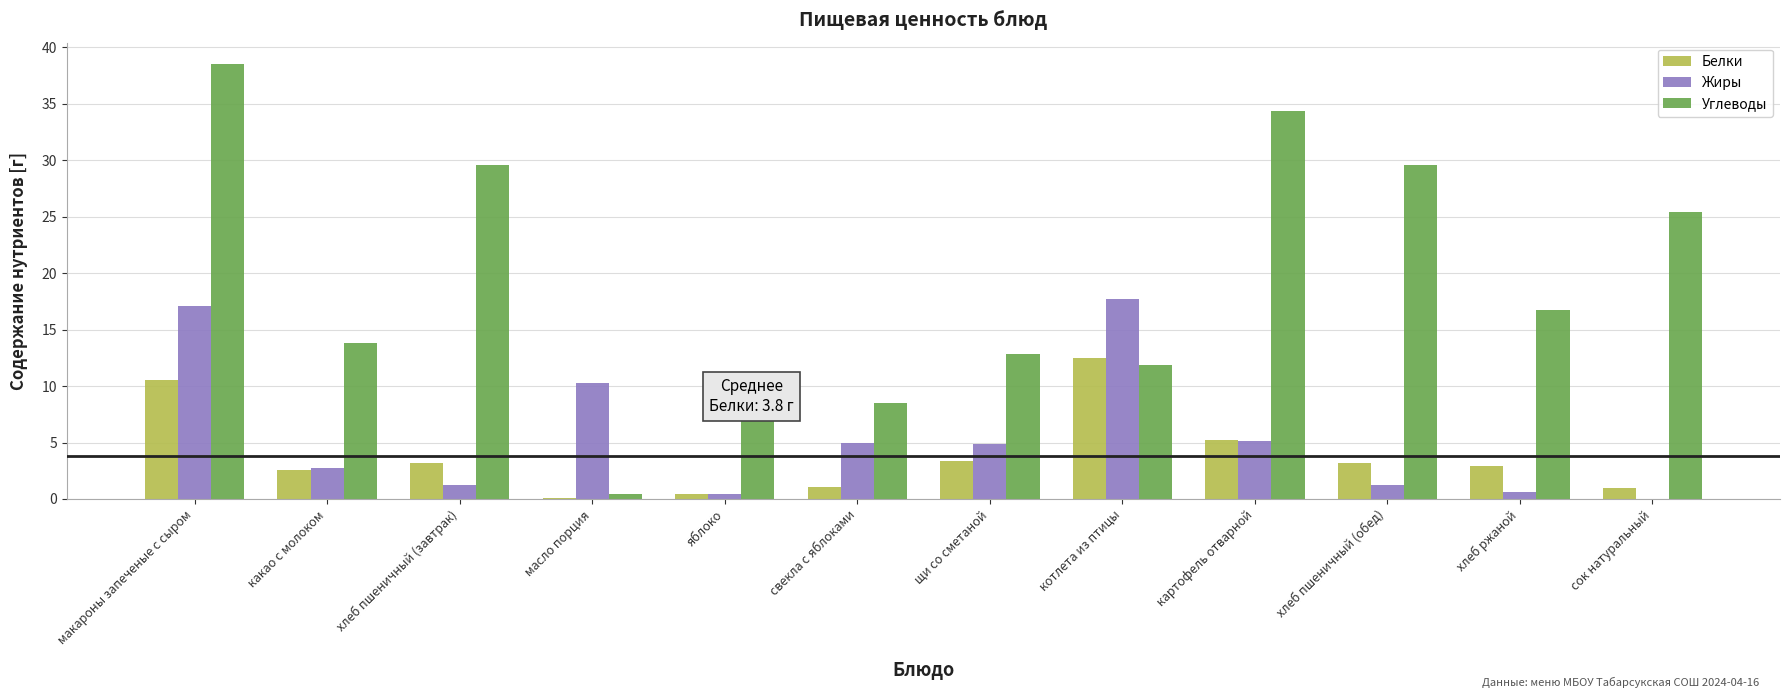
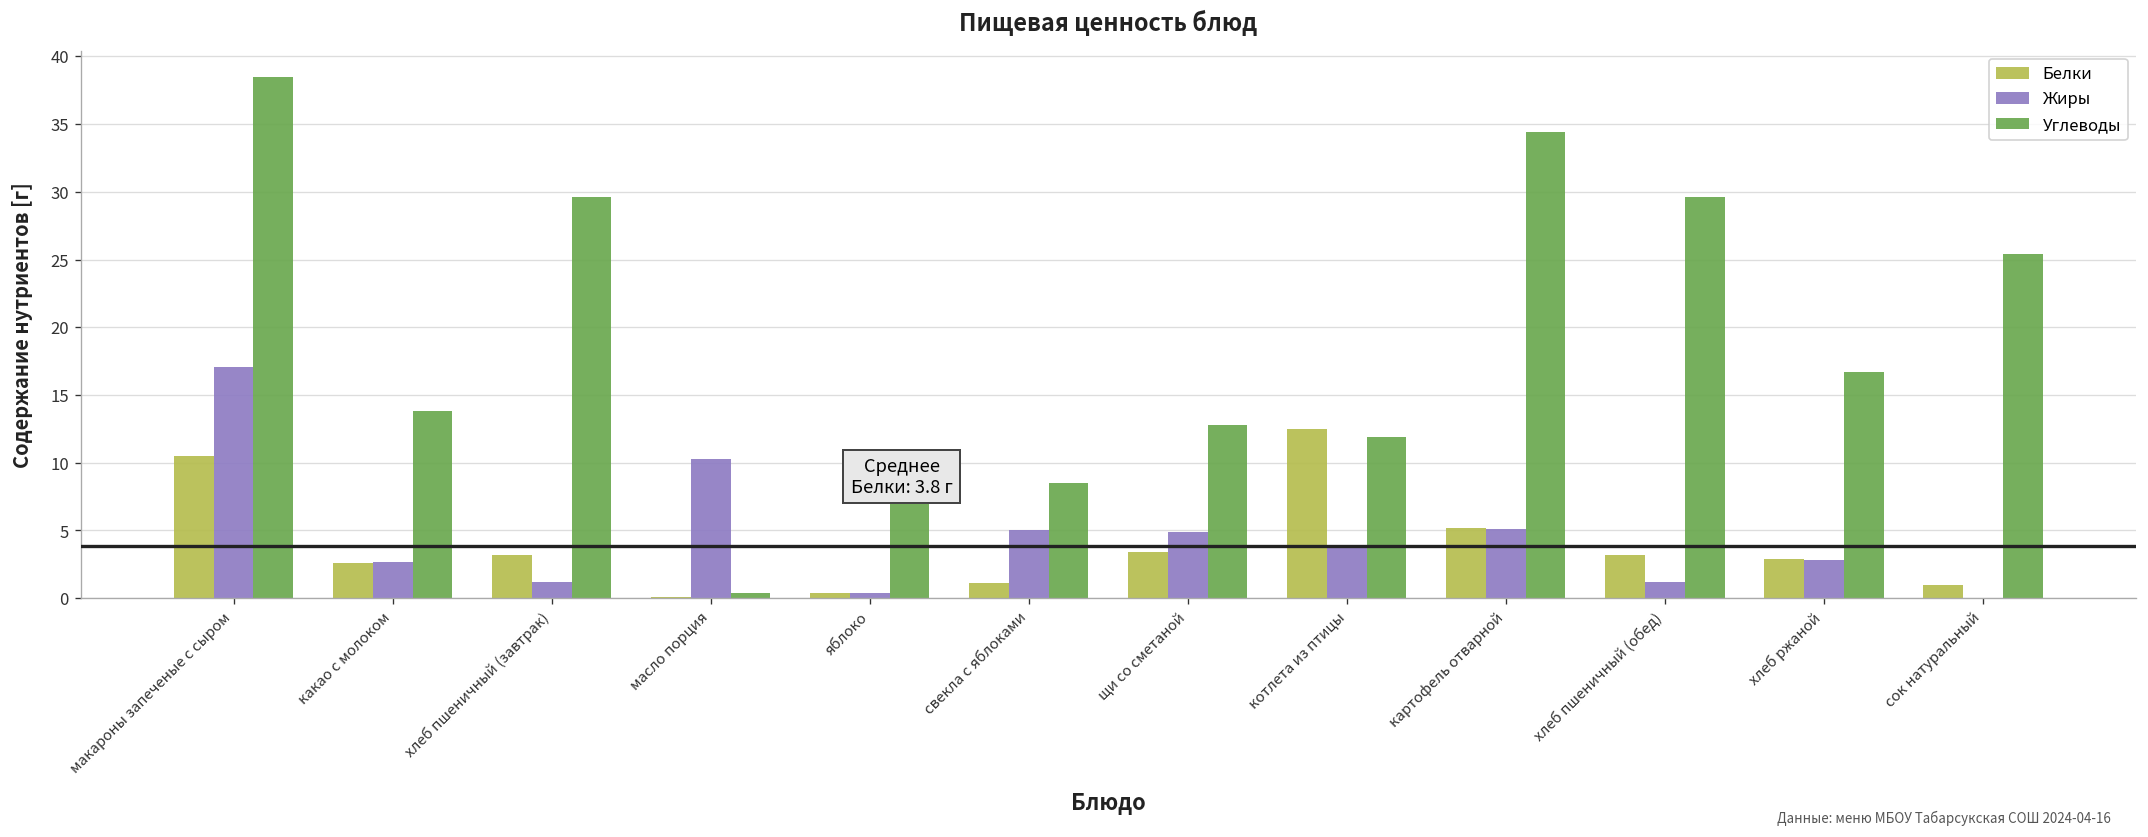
  {
    "Белки": {
      "макароны запеченые с сыром": 10.5,
      "какао с молоком": 2.6,
      "хлеб пшеничный (завтрак)": 3.2,
      "яблоко": 0.4,
      "свекла с яблоками": 1.1,
      "щи со сметаной": 3.4,
      "котлета из птицы": 12.5,
      "картофель отварной": 5.2,
      "хлеб пшеничный (обед)": 3.2,
      "хлеб ржаной": 2.9,
      "сок натуральный": 1.0
    },
    "Жиры": {
      "макароны запеченые с сыром": 17.1,
      "какао с молоком": 2.7,
      "хлеб пшеничный (завтрак)": 1.2,
      "масло порция": 10.3,
      "яблоко": 0.4,
      "свекла с яблоками": 5.0,
      "щи со сметаной": 4.9,
-     "котлета из птицы": 17.7,
+     "котлета из птицы": 3.9,
      "картофель отварной": 5.1,
      "хлеб пшеничный (обед)": 1.2,
-     "хлеб ржаной": 0.6,
+     "хлеб ржаной": 2.8,
      "сок натуральный": 0.0
    },
    "Углеводы": {
      "макароны запеченые с сыром": 38.5,
      "какао с молоком": 13.8,
      "хлеб пшеничный (завтрак)": 29.6,
      "масло порция": 0.4,
      "свекла с яблоками": 8.5,
      "щи со сметаной": 12.8,
      "котлета из птицы": 11.9,
      "картофель отварной": 34.4,
      "хлеб пшеничный (обед)": 29.6,
      "хлеб ржаной": 16.7,
      "сок натуральный": 25.4
    }
  }
